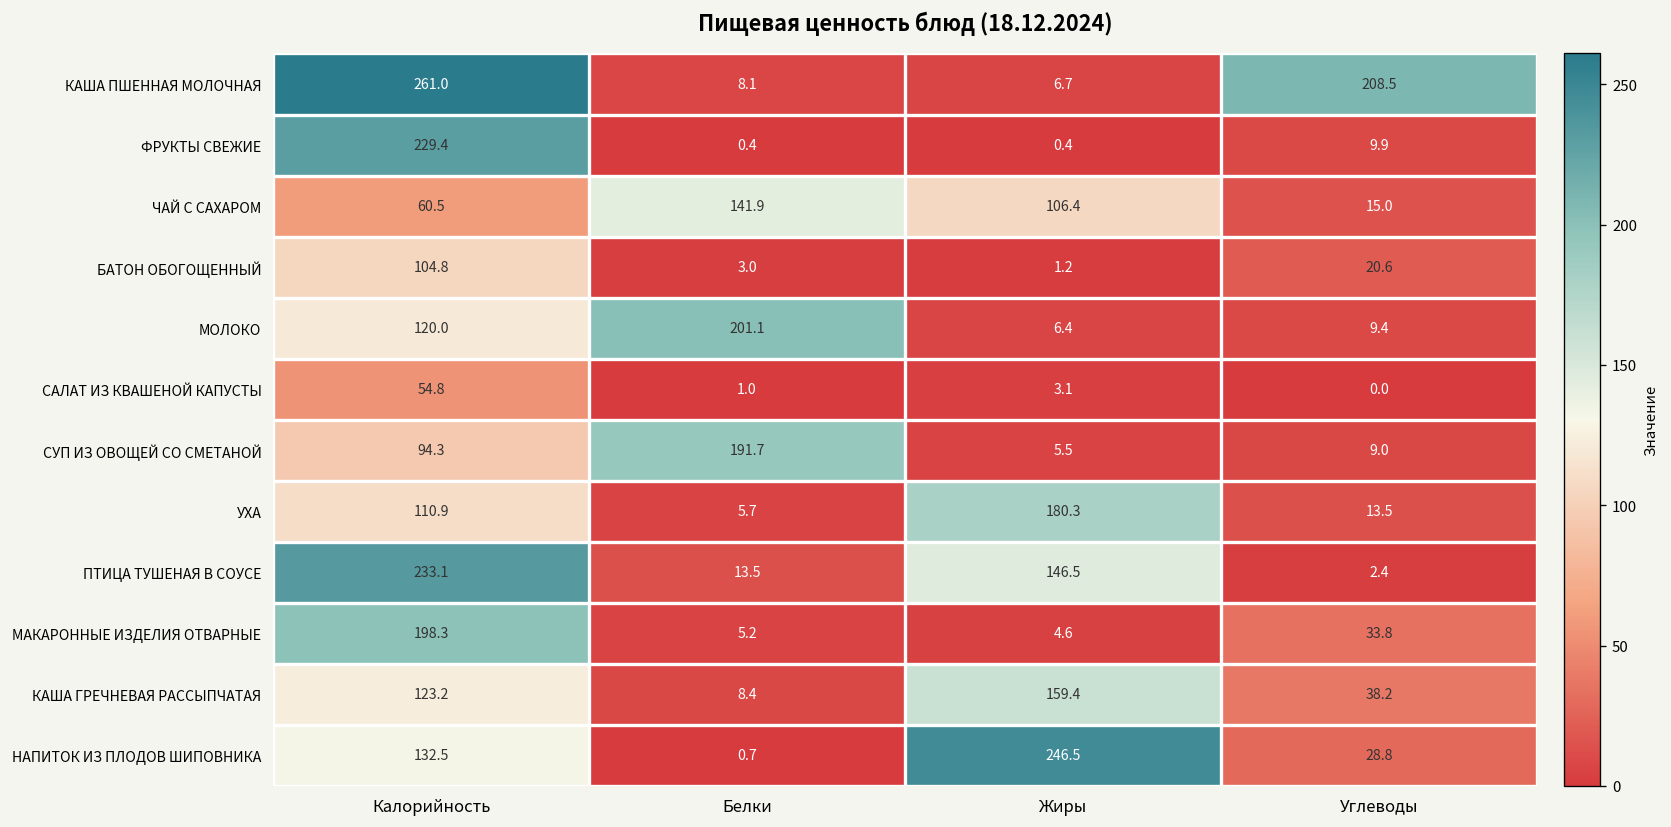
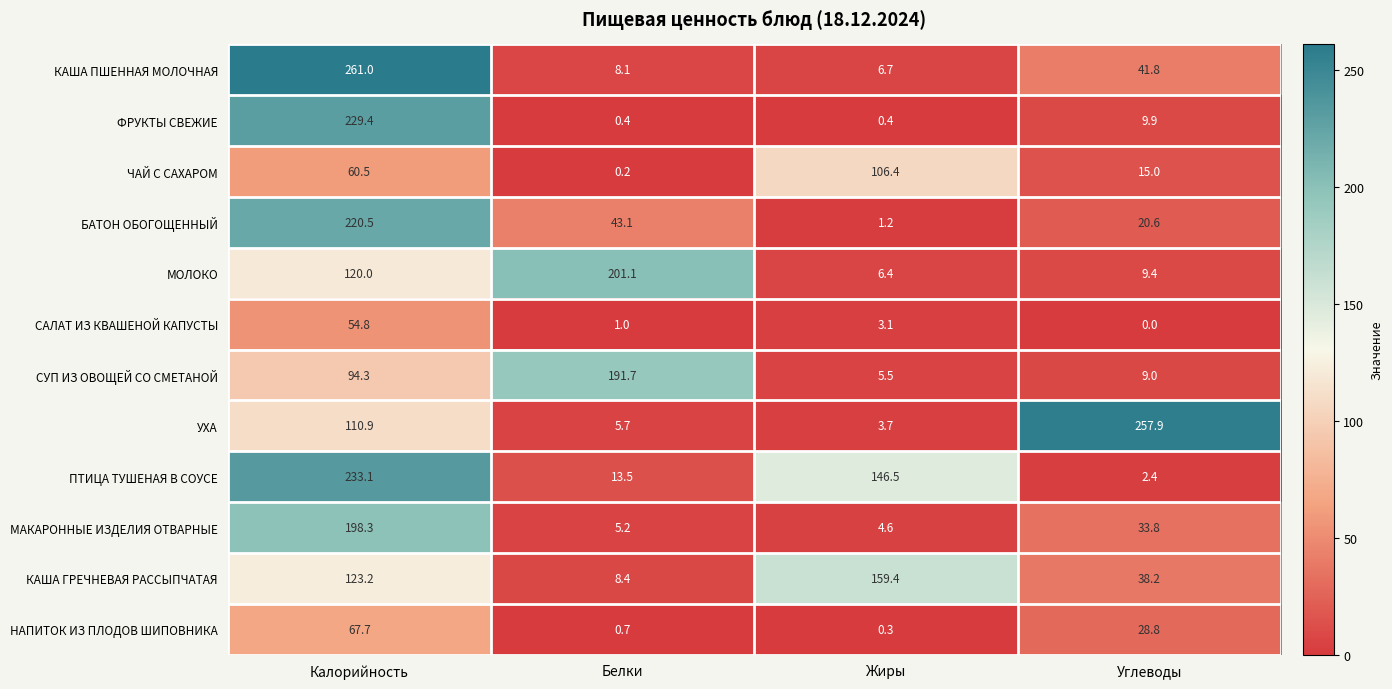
  {
    "КАША ПШЕННАЯ МОЛОЧНАЯ": {
      "Калорийность": 261.0,
      "Белки": 8.1,
      "Жиры": 6.7,
-     "Углеводы": 208.5
+     "Углеводы": 41.8
    },
    "ФРУКТЫ СВЕЖИЕ": {
      "Калорийность": 229.4,
      "Белки": 0.4,
      "Жиры": 0.4,
      "Углеводы": 9.9
    },
    "ЧАЙ С САХАРОМ": {
      "Калорийность": 60.5,
-     "Белки": 141.9,
+     "Белки": 0.2,
      "Жиры": 106.4,
      "Углеводы": 15.0
    },
    "БАТОН ОБОГОЩЕННЫЙ": {
-     "Калорийность": 104.8,
-     "Белки": 3.0,
+     "Калорийность": 220.5,
+     "Белки": 43.1,
      "Жиры": 1.2,
      "Углеводы": 20.6
    },
    "МОЛОКО": {
      "Калорийность": 120.0,
      "Белки": 201.1,
      "Жиры": 6.4,
      "Углеводы": 9.4
    },
    "САЛАТ ИЗ КВАШЕНОЙ КАПУСТЫ": {
      "Калорийность": 54.8,
      "Белки": 1.0,
      "Жиры": 3.1,
      "Углеводы": 0.0
    },
    "СУП ИЗ ОВОЩЕЙ СО СМЕТАНОЙ": {
      "Калорийность": 94.3,
      "Белки": 191.7,
      "Жиры": 5.5,
      "Углеводы": 9.0
    },
    "УХА": {
      "Калорийность": 110.9,
      "Белки": 5.7,
-     "Жиры": 180.3,
-     "Углеводы": 13.5
+     "Жиры": 3.7,
+     "Углеводы": 257.9
    },
    "ПТИЦА ТУШЕНАЯ В СОУСЕ": {
      "Калорийность": 233.1,
      "Белки": 13.5,
      "Жиры": 146.5,
      "Углеводы": 2.4
    },
    "МАКАРОННЫЕ ИЗДЕЛИЯ ОТВАРНЫЕ": {
      "Калорийность": 198.3,
      "Белки": 5.2,
      "Жиры": 4.6,
      "Углеводы": 33.8
    },
    "КАША ГРЕЧНЕВАЯ РАССЫПЧАТАЯ": {
      "Калорийность": 123.2,
      "Белки": 8.4,
      "Жиры": 159.4,
      "Углеводы": 38.2
    },
    "НАПИТОК ИЗ ПЛОДОВ ШИПОВНИКА": {
-     "Калорийность": 132.5,
+     "Калорийность": 67.7,
      "Белки": 0.7,
-     "Жиры": 246.5,
+     "Жиры": 0.3,
      "Углеводы": 28.8
    }
  }
